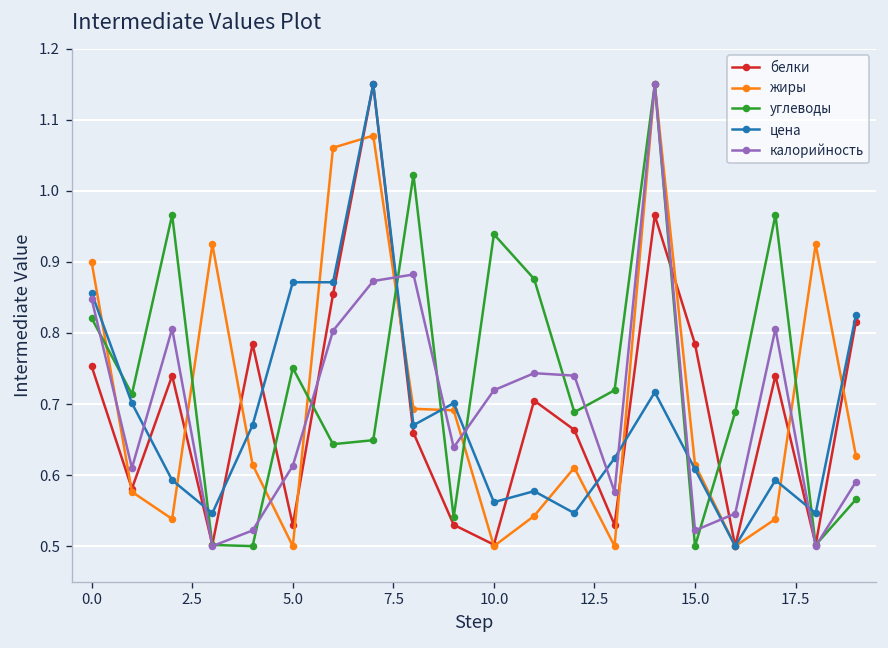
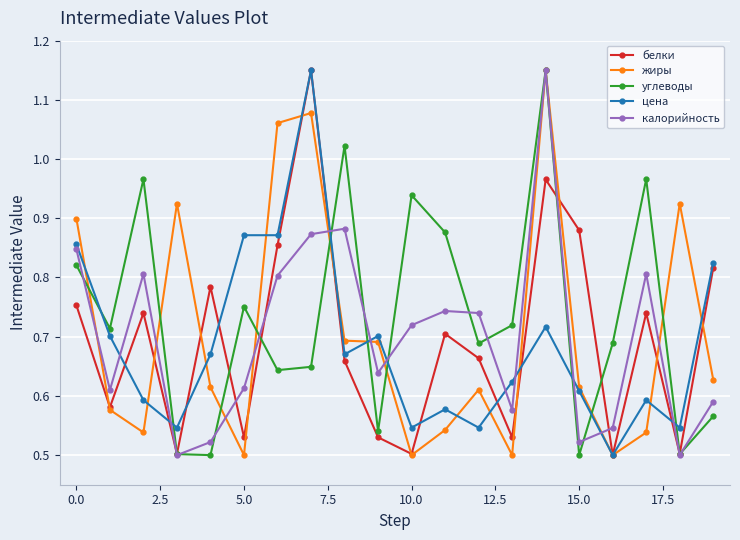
  {
    "белки": {
      "0.0": 0.75,
      "5.0": 0.53,
-     "15.0": 0.78
+     "15.0": 0.88
    },
    "жиры": {
      "0.0": 0.90,
      "5.0": 0.50,
      "15.0": 0.61
    },
    "углеводы": {
      "0.0": 0.82,
      "5.0": 0.75,
      "10.0": 0.94,
      "15.0": 0.50
    },
    "цена": {
      "0.0": 0.86,
      "5.0": 0.87,
-     "10.0": 0.56,
+     "10.0": 0.55,
      "15.0": 0.61
    },
    "калорийность": {
      "0.0": 0.85,
      "5.0": 0.61,
      "10.0": 0.72,
      "15.0": 0.52
    }
  }
